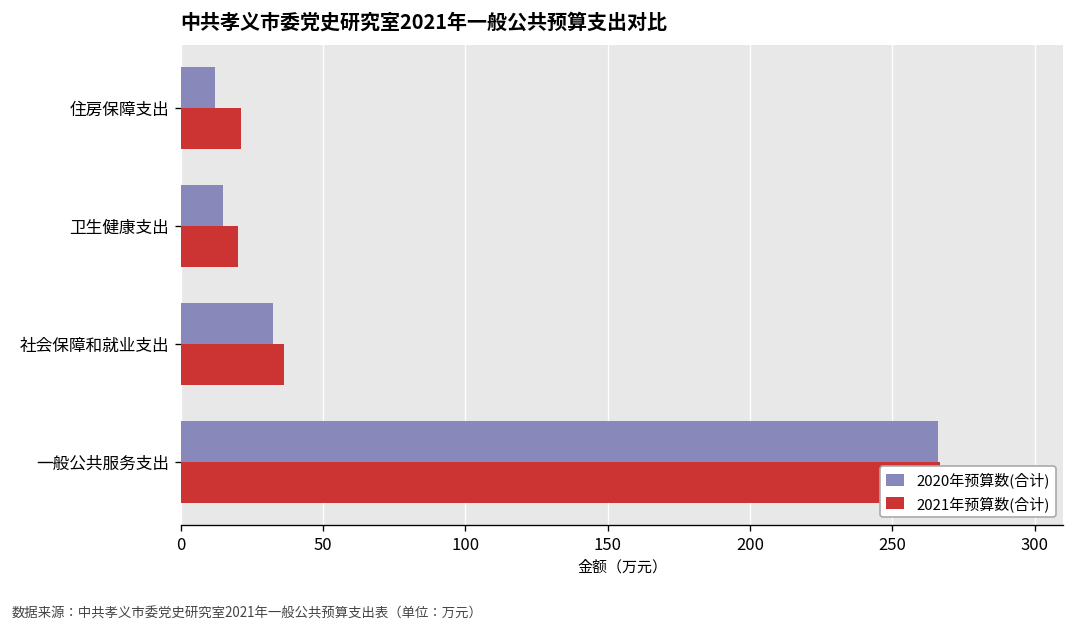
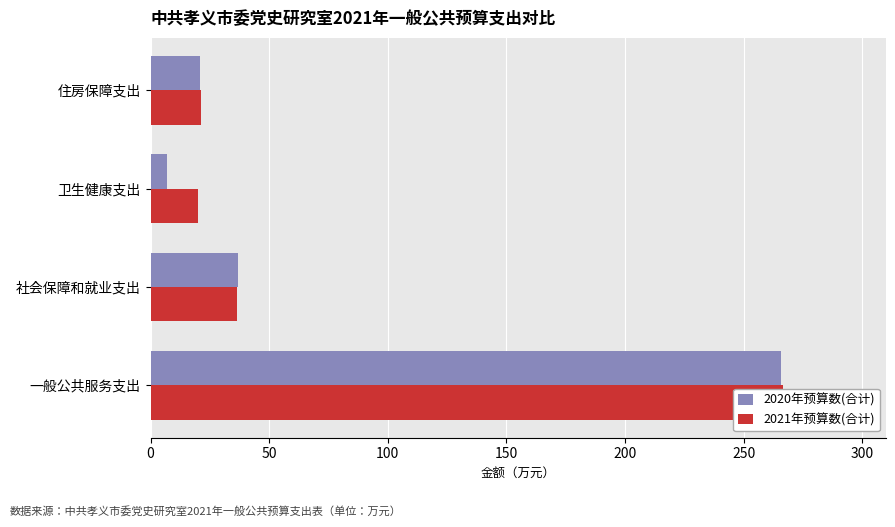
  {
    "2020年预算数(合计)": {
-     "住房保障支出": 12,
-     "卫生健康支出": 15,
-     "社会保障和就业支出": 33,
+     "住房保障支出": 21,
+     "卫生健康支出": 7,
+     "社会保障和就业支出": 37,
      "一般公共服务支出": 266
    },
    "2021年预算数(合计)": {
      "住房保障支出": 21,
      "卫生健康支出": 20,
      "社会保障和就业支出": 36
    }
  }
